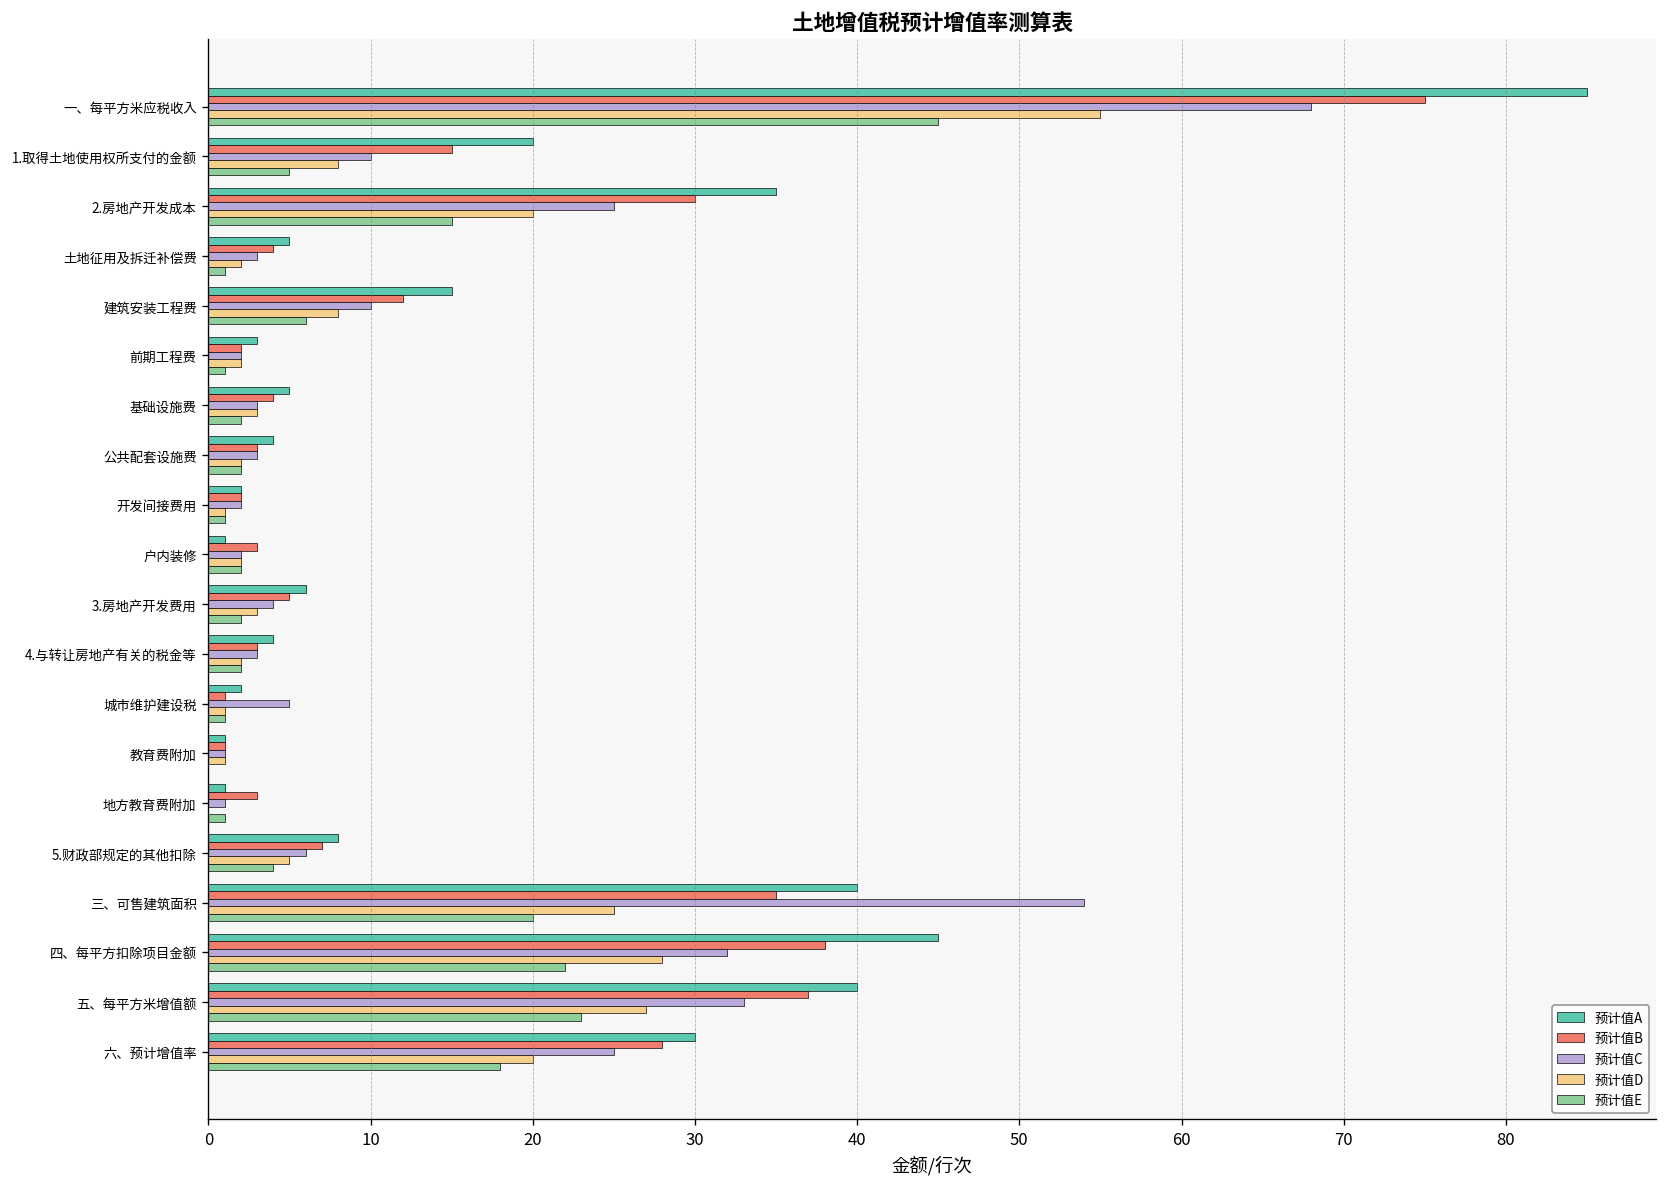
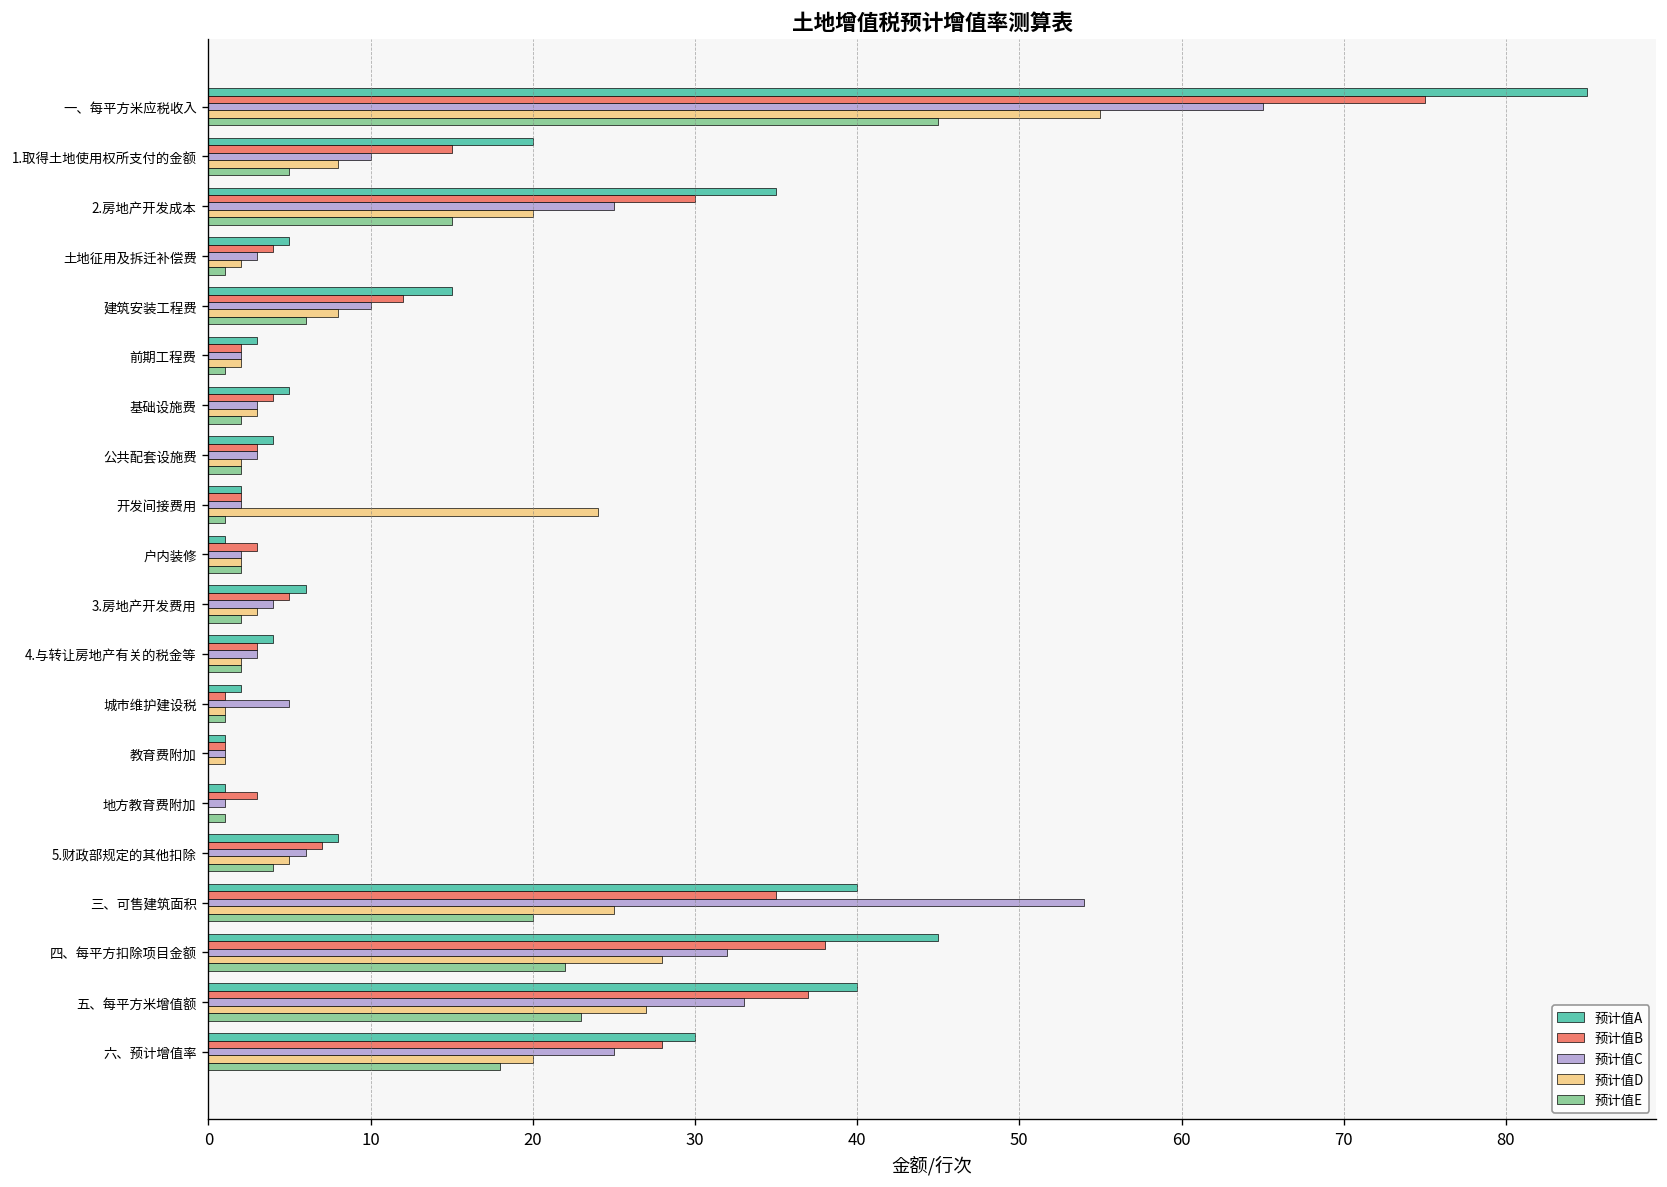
  {
    "预计值B": {
      "一、每平方米应税收入": 75,
      "1.取得土地使用权所支付的金额": 15,
      "2.房地产开发成本": 30,
      "土地征用及拆迁补偿费": 4,
      "建筑安装工程费": 12,
      "前期工程费": 2,
      "基础设施费": 4,
      "公共配套设施费": 3,
      "开发间接费用": 2,
      "户内装修": 3,
      "3.房地产开发费用": 5,
      "4.与转让房地产有关的税金等": 3,
      "城市维护建设税": 1,
      "教育费附加": 1,
      "地方教育费附加": 3,
      "5.财政部规定的其他扣除": 7,
      "三、可售建筑面积": 35,
      "四、每平方扣除项目金额": 38,
      "五、每平方米增值额": 37,
      "六、预计增值率": 28
    },
    "预计值C": {
-     "一、每平方米应税收入": 68,
+     "一、每平方米应税收入": 65,
      "1.取得土地使用权所支付的金额": 10,
      "2.房地产开发成本": 25,
      "土地征用及拆迁补偿费": 3,
      "建筑安装工程费": 10,
      "前期工程费": 2,
      "基础设施费": 3,
      "公共配套设施费": 3,
      "开发间接费用": 2,
      "户内装修": 2,
      "3.房地产开发费用": 4,
      "4.与转让房地产有关的税金等": 3,
      "城市维护建设税": 5,
      "教育费附加": 1,
      "地方教育费附加": 1,
      "5.财政部规定的其他扣除": 6,
      "三、可售建筑面积": 54,
      "四、每平方扣除项目金额": 32,
      "五、每平方米增值额": 33,
      "六、预计增值率": 25
    },
    "预计值D": {
      "一、每平方米应税收入": 55,
      "1.取得土地使用权所支付的金额": 8,
      "2.房地产开发成本": 20,
      "土地征用及拆迁补偿费": 2,
      "建筑安装工程费": 8,
      "前期工程费": 2,
      "基础设施费": 3,
      "公共配套设施费": 2,
-     "开发间接费用": 1,
+     "开发间接费用": 24,
      "户内装修": 2,
      "3.房地产开发费用": 3,
      "4.与转让房地产有关的税金等": 2,
      "城市维护建设税": 1,
      "教育费附加": 1,
      "地方教育费附加": 0,
      "5.财政部规定的其他扣除": 5,
      "三、可售建筑面积": 25,
      "四、每平方扣除项目金额": 28,
      "五、每平方米增值额": 27,
      "六、预计增值率": 20
    }
  }
